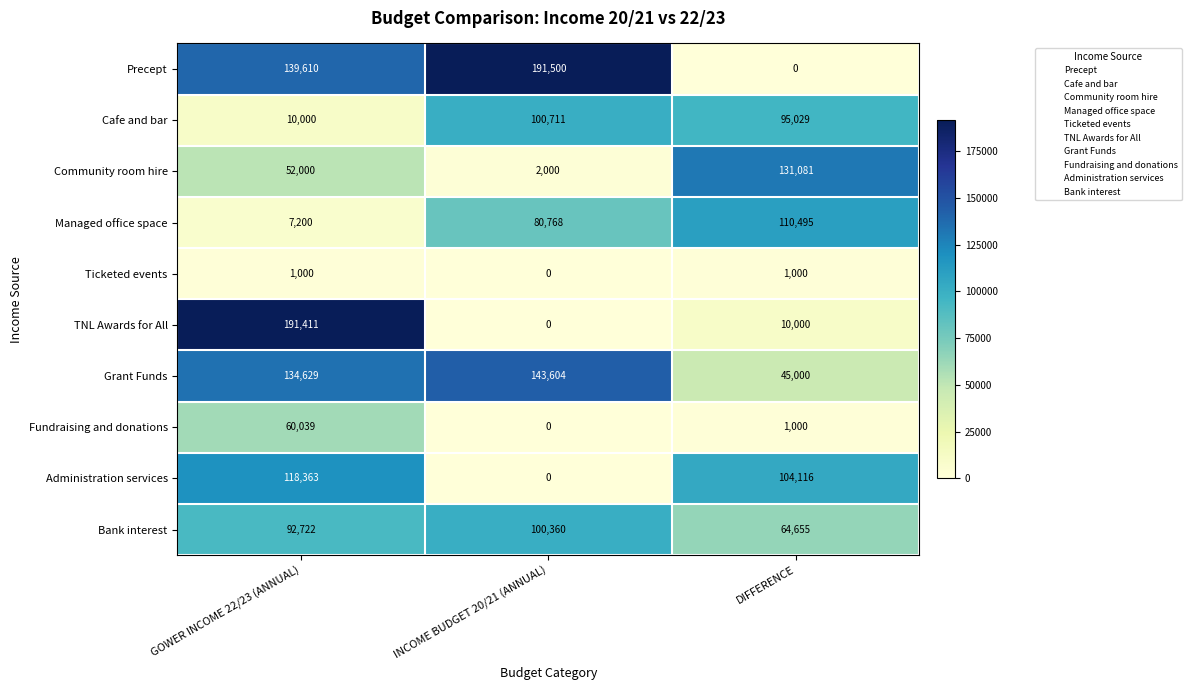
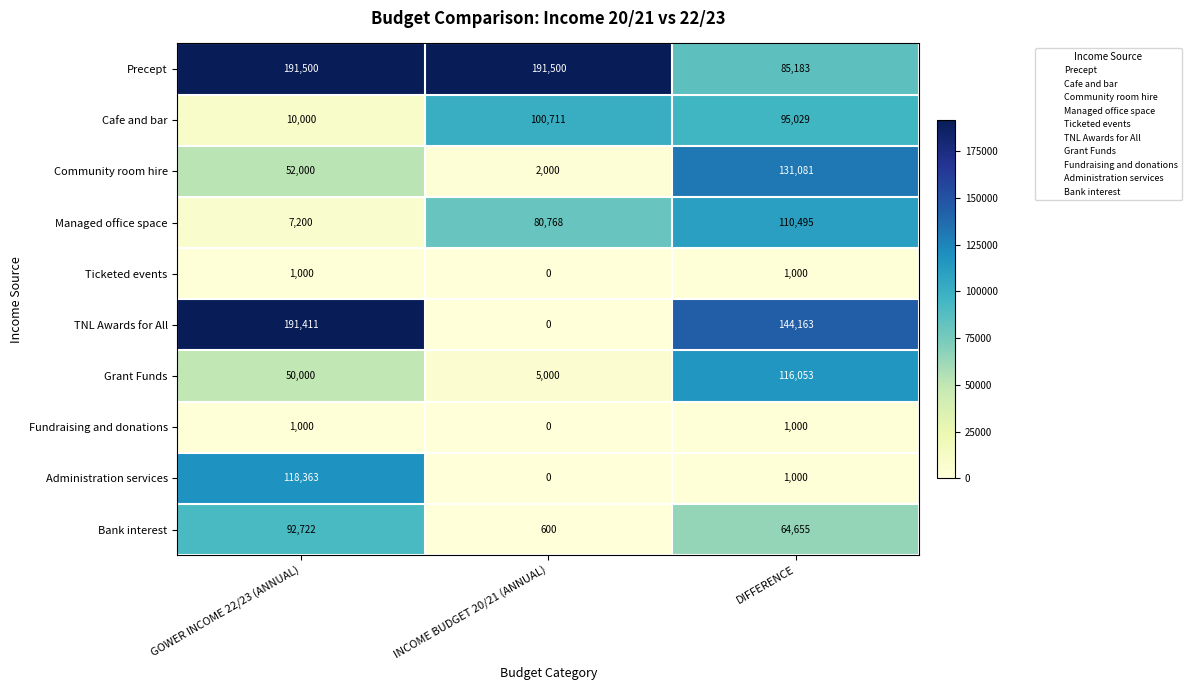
  {
    "Precept": {
-     "GOWER INCOME 22/23 (ANNUAL)": "139,610",
+     "GOWER INCOME 22/23 (ANNUAL)": "191,500",
      "INCOME BUDGET 20/21 (ANNUAL)": "191,500",
-     "DIFFERENCE": "0"
+     "DIFFERENCE": "85,183"
    },
    "Cafe and bar": {
      "GOWER INCOME 22/23 (ANNUAL)": "10,000",
      "INCOME BUDGET 20/21 (ANNUAL)": "100,711",
      "DIFFERENCE": "95,029"
    },
    "Community room hire": {
      "GOWER INCOME 22/23 (ANNUAL)": "52,000",
      "INCOME BUDGET 20/21 (ANNUAL)": "2,000",
      "DIFFERENCE": "131,081"
    },
    "Managed office space": {
      "GOWER INCOME 22/23 (ANNUAL)": "7,200",
      "INCOME BUDGET 20/21 (ANNUAL)": "80,768",
      "DIFFERENCE": "110,495"
    },
    "Ticketed events": {
      "GOWER INCOME 22/23 (ANNUAL)": "1,000",
      "INCOME BUDGET 20/21 (ANNUAL)": "0",
      "DIFFERENCE": "1,000"
    },
    "TNL Awards for All": {
      "GOWER INCOME 22/23 (ANNUAL)": "191,411",
      "INCOME BUDGET 20/21 (ANNUAL)": "0",
-     "DIFFERENCE": "10,000"
+     "DIFFERENCE": "144,163"
    },
    "Grant Funds": {
-     "GOWER INCOME 22/23 (ANNUAL)": "134,629",
-     "INCOME BUDGET 20/21 (ANNUAL)": "143,604",
-     "DIFFERENCE": "45,000"
+     "GOWER INCOME 22/23 (ANNUAL)": "50,000",
+     "INCOME BUDGET 20/21 (ANNUAL)": "5,000",
+     "DIFFERENCE": "116,053"
    },
    "Fundraising and donations": {
-     "GOWER INCOME 22/23 (ANNUAL)": "60,039",
+     "GOWER INCOME 22/23 (ANNUAL)": "1,000",
      "INCOME BUDGET 20/21 (ANNUAL)": "0",
      "DIFFERENCE": "1,000"
    },
    "Administration services": {
      "GOWER INCOME 22/23 (ANNUAL)": "118,363",
      "INCOME BUDGET 20/21 (ANNUAL)": "0",
-     "DIFFERENCE": "104,116"
+     "DIFFERENCE": "1,000"
    },
    "Bank interest": {
      "GOWER INCOME 22/23 (ANNUAL)": "92,722",
-     "INCOME BUDGET 20/21 (ANNUAL)": "100,360",
+     "INCOME BUDGET 20/21 (ANNUAL)": "600",
      "DIFFERENCE": "64,655"
    }
  }
